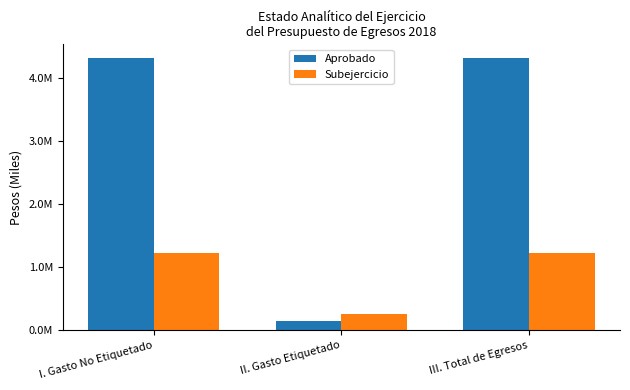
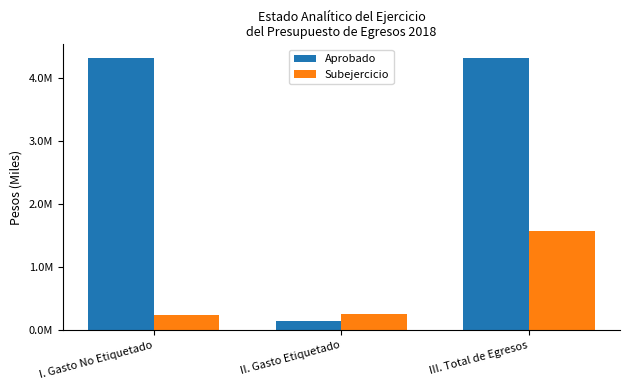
  {
    "Aprobado": {
      "I. Gasto No Etiquetado": 4300000,
      "II. Gasto Etiquetado": 100000,
      "III. Total de Egresos": 4300000
    },
    "Subejercicio": {
-     "I. Gasto No Etiquetado": 1200000,
+     "I. Gasto No Etiquetado": 200000,
      "II. Gasto Etiquetado": 300000,
-     "III. Total de Egresos": 1200000
+     "III. Total de Egresos": 1600000
    }
  }
